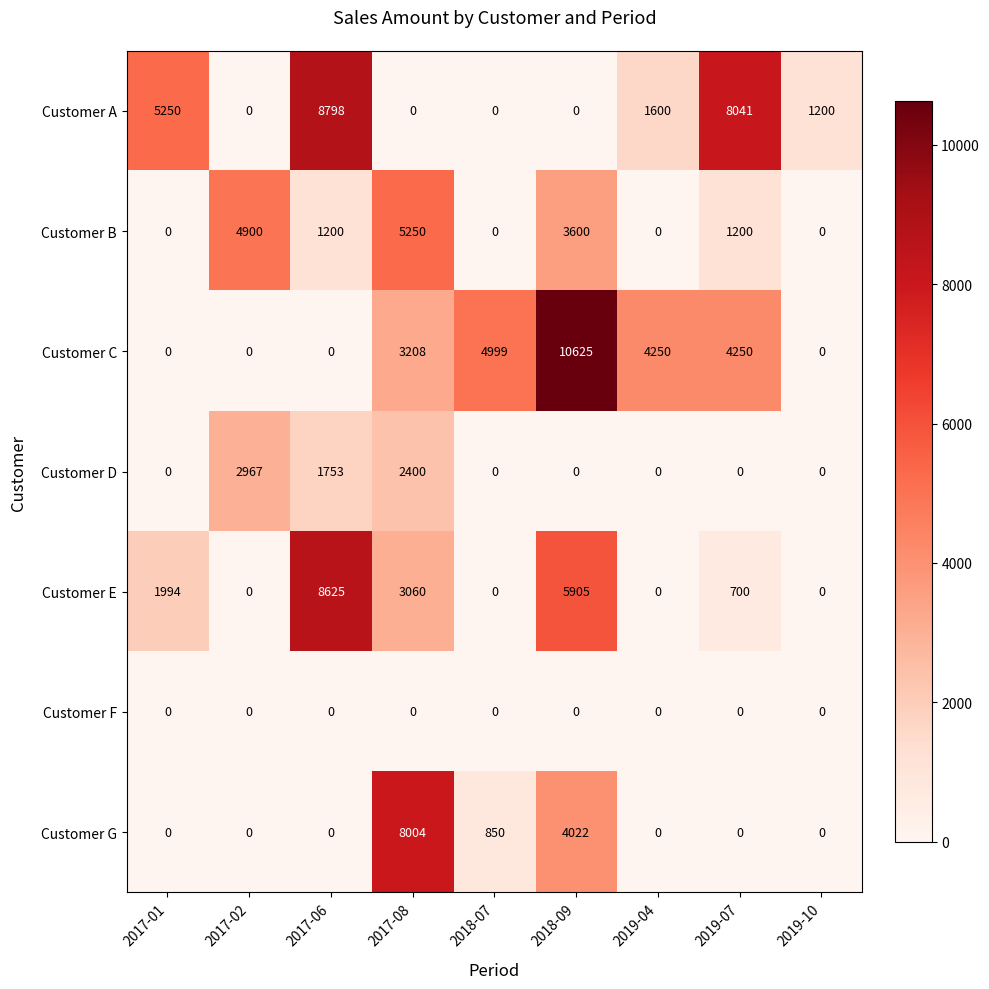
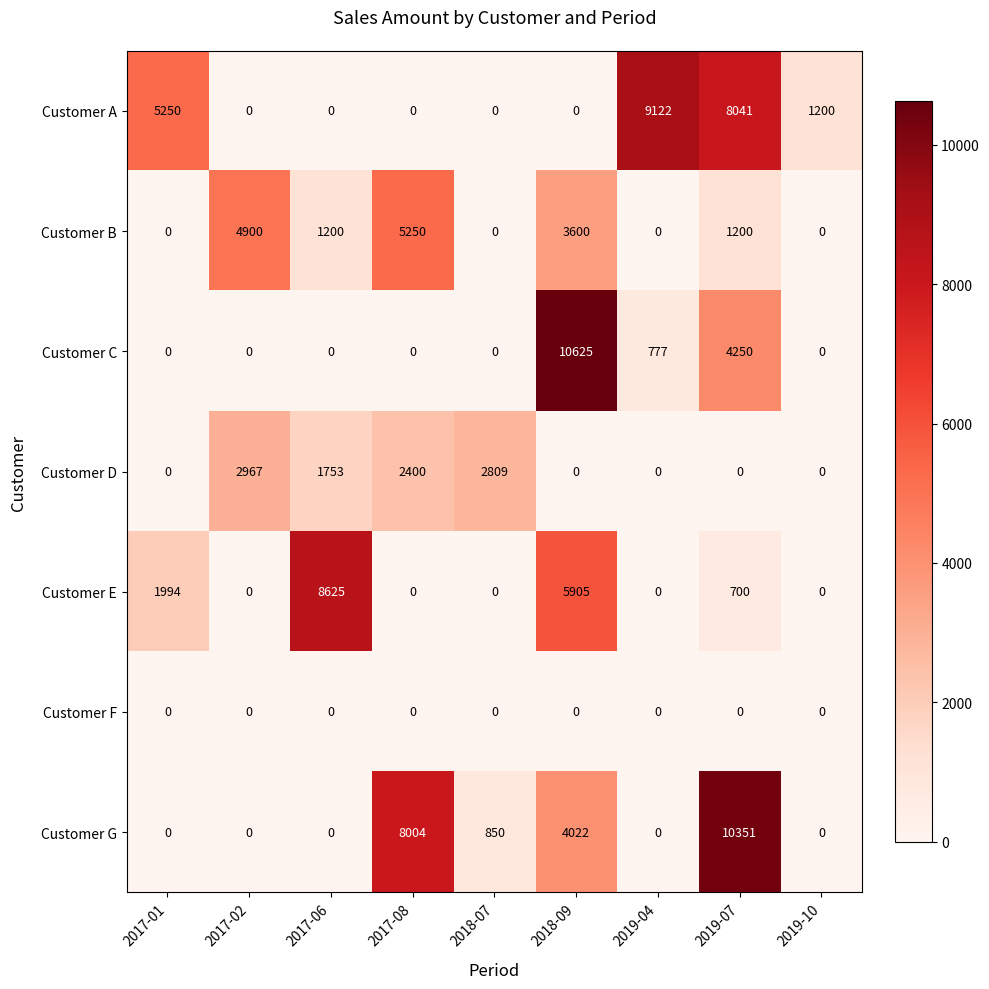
  {
    "Customer A": {
      "2017-01": 5250,
      "2017-02": 0,
-     "2017-06": 8798,
+     "2017-06": 0,
      "2017-08": 0,
      "2018-07": 0,
      "2018-09": 0,
-     "2019-04": 1600,
+     "2019-04": 9122,
      "2019-07": 8041,
      "2019-10": 1200
    },
    "Customer B": {
      "2017-01": 0,
      "2017-02": 4900,
      "2017-06": 1200,
      "2017-08": 5250,
      "2018-07": 0,
      "2018-09": 3600,
      "2019-04": 0,
      "2019-07": 1200,
      "2019-10": 0
    },
    "Customer C": {
      "2017-01": 0,
      "2017-02": 0,
      "2017-06": 0,
-     "2017-08": 3208,
-     "2018-07": 4999,
+     "2017-08": 0,
+     "2018-07": 0,
      "2018-09": 10625,
-     "2019-04": 4250,
+     "2019-04": 777,
      "2019-07": 4250,
      "2019-10": 0
    },
    "Customer D": {
      "2017-01": 0,
      "2017-02": 2967,
      "2017-06": 1753,
      "2017-08": 2400,
-     "2018-07": 0,
+     "2018-07": 2809,
      "2018-09": 0,
      "2019-04": 0,
      "2019-07": 0,
      "2019-10": 0
    },
    "Customer E": {
      "2017-01": 1994,
      "2017-02": 0,
      "2017-06": 8625,
-     "2017-08": 3060,
+     "2017-08": 0,
      "2018-07": 0,
      "2018-09": 5905,
      "2019-04": 0,
      "2019-07": 700,
      "2019-10": 0
    },
    "Customer F": {
      "2017-01": 0,
      "2017-02": 0,
      "2017-06": 0,
      "2017-08": 0,
      "2018-07": 0,
      "2018-09": 0,
      "2019-04": 0,
      "2019-07": 0,
      "2019-10": 0
    },
    "Customer G": {
      "2017-01": 0,
      "2017-02": 0,
      "2017-06": 0,
      "2017-08": 8004,
      "2018-07": 850,
      "2018-09": 4022,
      "2019-04": 0,
-     "2019-07": 0,
+     "2019-07": 10351,
      "2019-10": 0
    }
  }
